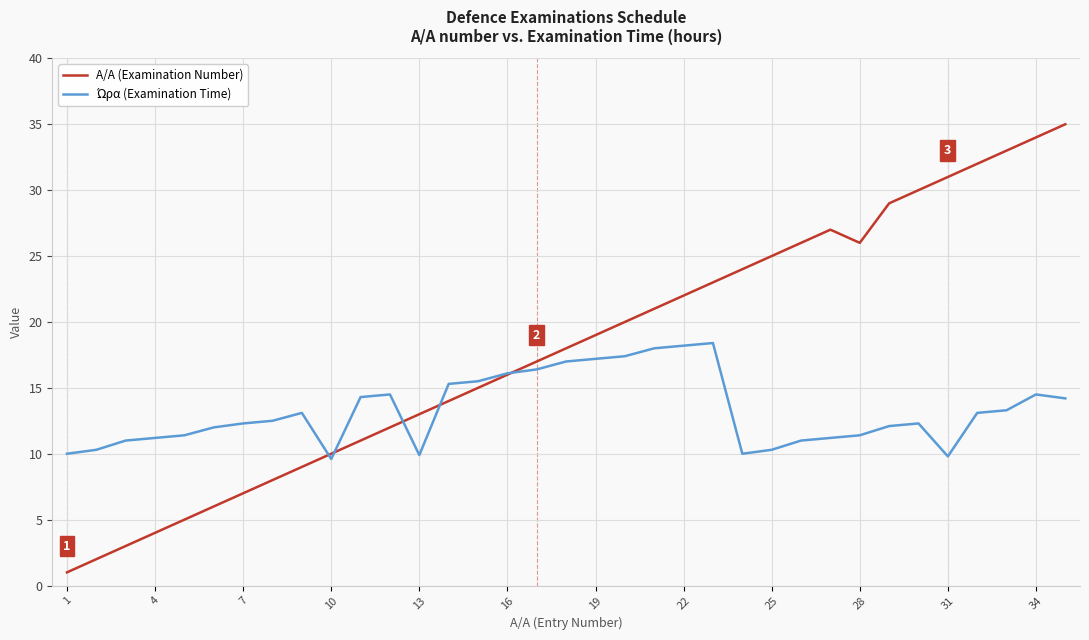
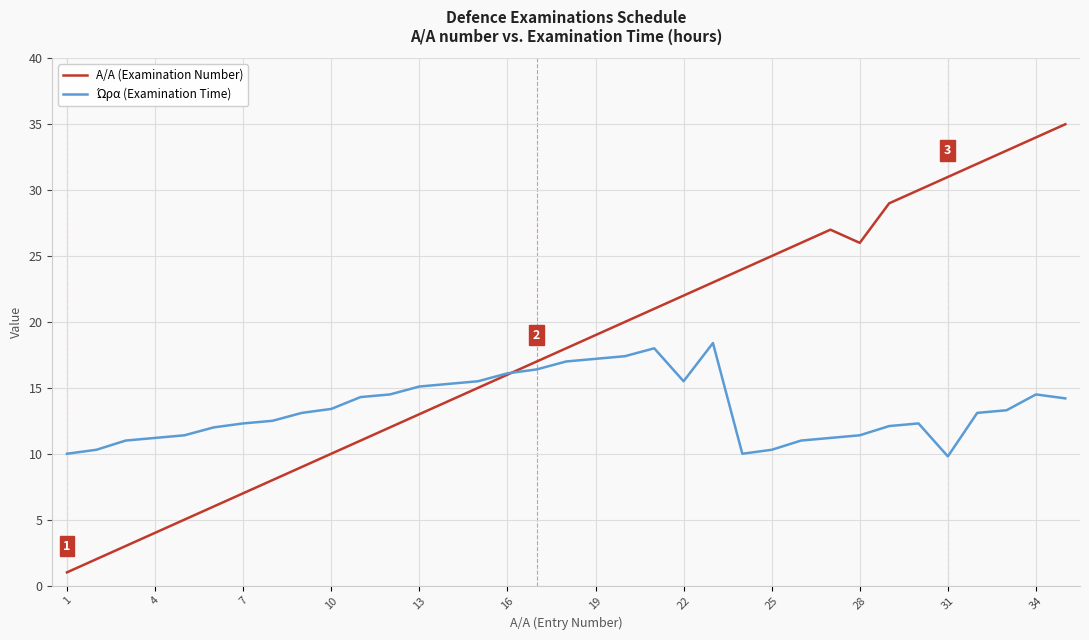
  {
    "A/A (Examination Number)": {
      "4": 4.0,
      "7": 7.0,
      "10": 10.0,
      "13": 13.0,
      "19": 19.0,
      "22": 22.0,
      "25": 25.0,
      "28": 26.0,
      "34": 34.0
    },
    "Ώρα (Examination Time)": {
      "1": 10.0,
      "4": 11.2,
      "7": 12.3,
-     "10": 9.6,
-     "13": 9.9,
+     "10": 13.4,
+     "13": 15.1,
      "19": 17.2,
-     "22": 18.2,
+     "22": 15.5,
      "25": 10.3,
      "28": 11.4,
      "31": 9.8,
      "34": 14.5
    }
  }
